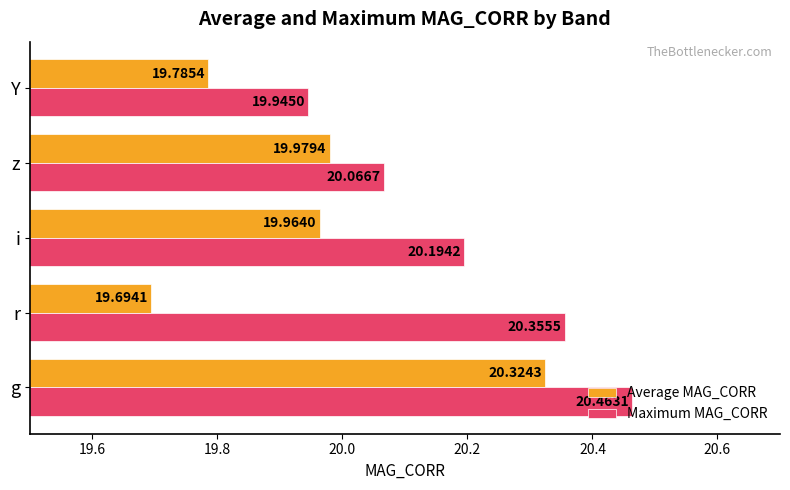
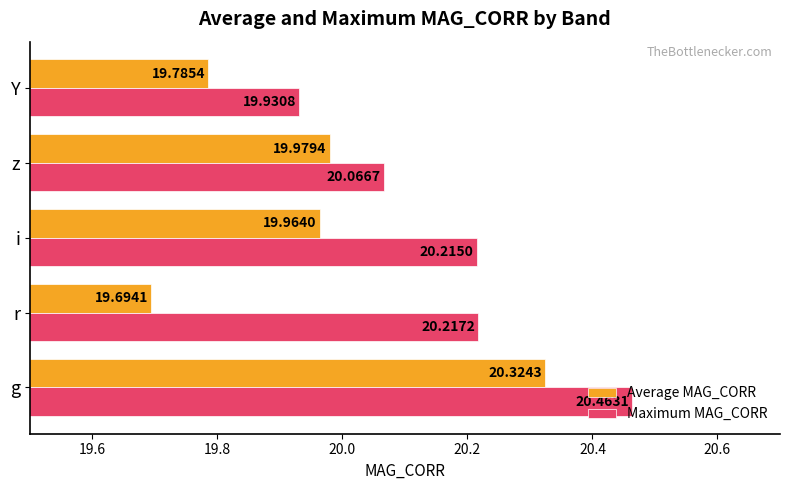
  {
    "Average MAG_CORR": {
      "Y": 19.7854,
      "z": 19.9794,
      "i": 19.9640,
      "r": 19.6941,
      "g": 20.3243
    },
    "Maximum MAG_CORR": {
-     "Y": 19.9450,
+     "Y": 19.9308,
      "z": 20.0667,
-     "i": 20.1942,
-     "r": 20.3555,
+     "i": 20.2150,
+     "r": 20.2172,
      "g": 20.4631
    }
  }
